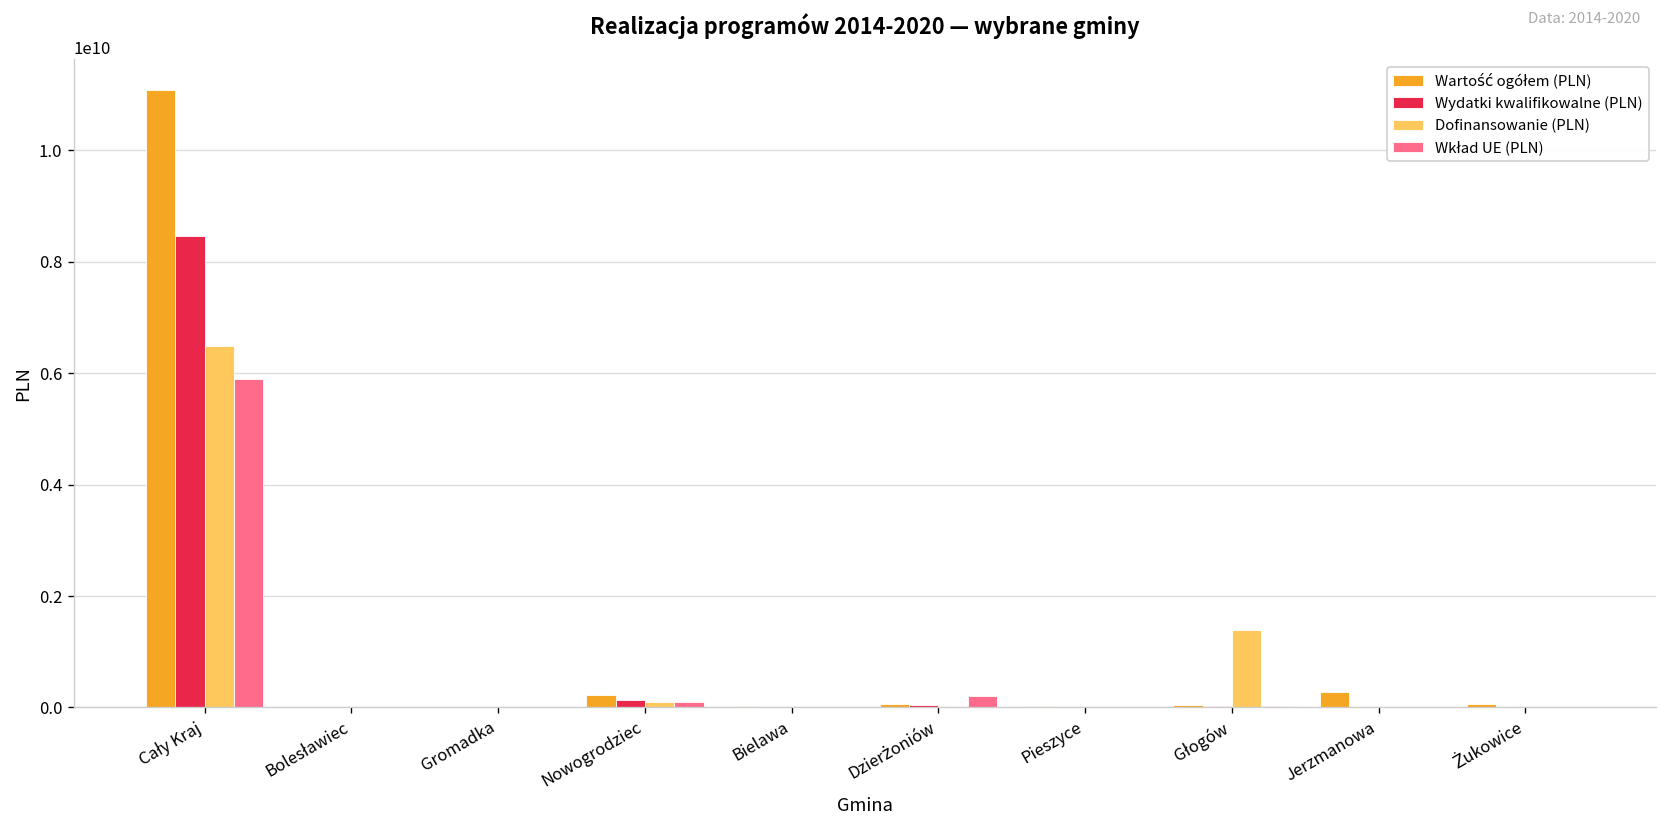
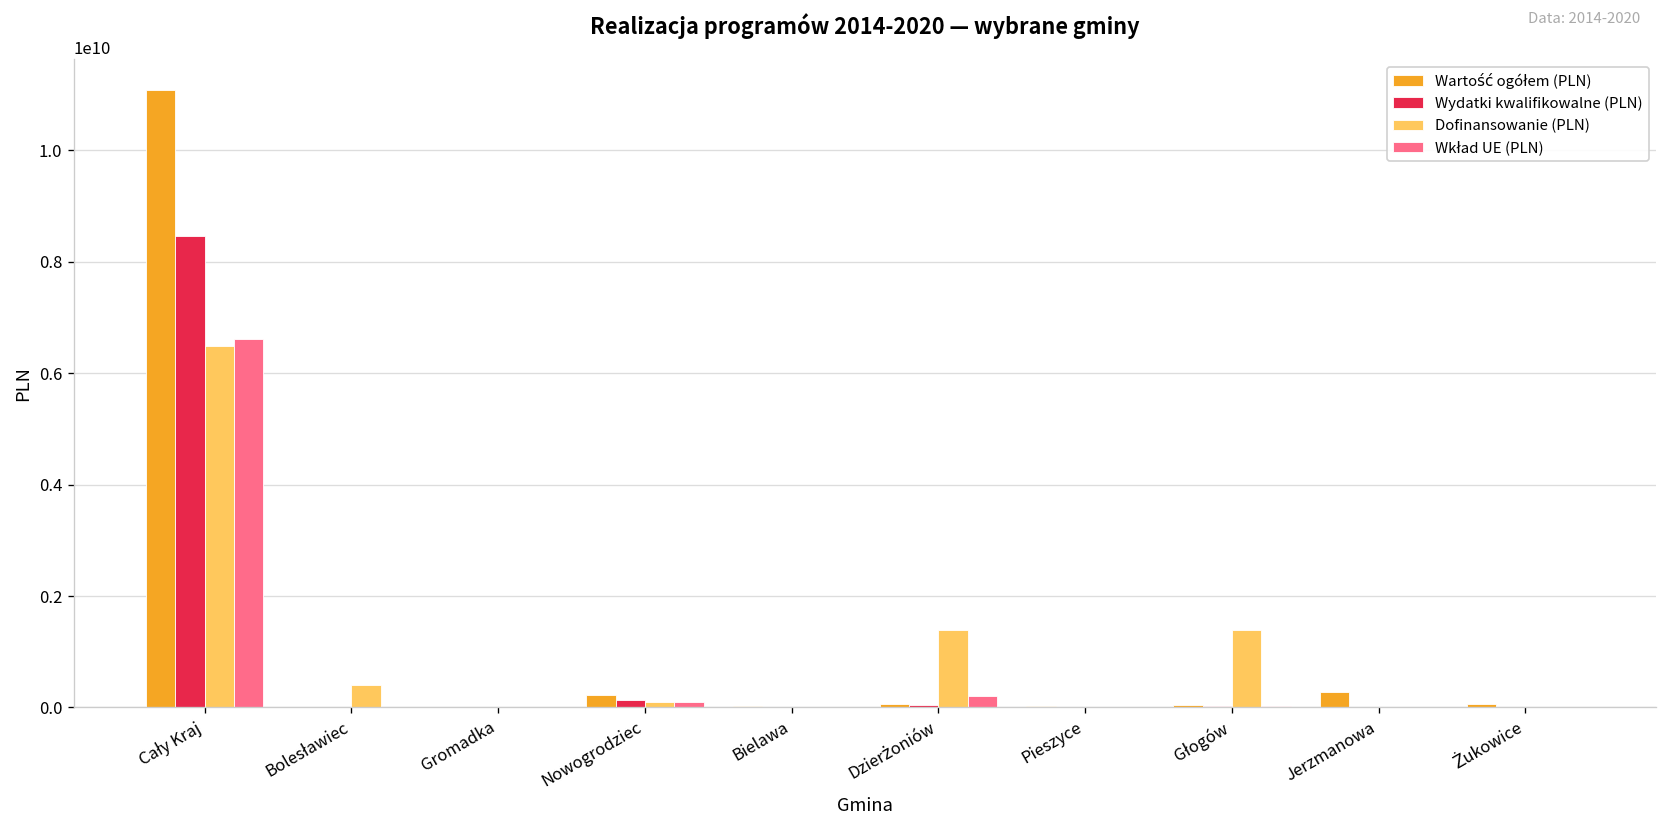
  {
    "Wartość ogółem (PLN)": {
      "Cały Kraj": 11100000000,
      "Nowogrodziec": 200000000,
      "Jerzmanowa": 300000000,
      "Żukowice": 100000000
    },
    "Wydatki kwalifikowalne (PLN)": {
      "Cały Kraj": 8500000000,
      "Nowogrodziec": 100000000
    },
    "Dofinansowanie (PLN)": {
      "Cały Kraj": 6500000000,
-     "Bolesławiec": 0,
+     "Bolesławiec": 400000000,
      "Nowogrodziec": 100000000,
-     "Dzierżoniów": 0,
+     "Dzierżoniów": 1400000000,
      "Głogów": 1400000000
    },
    "Wkład UE (PLN)": {
-     "Cały Kraj": 5900000000,
+     "Cały Kraj": 6600000000,
      "Nowogrodziec": 100000000,
      "Dzierżoniów": 200000000
    }
  }
